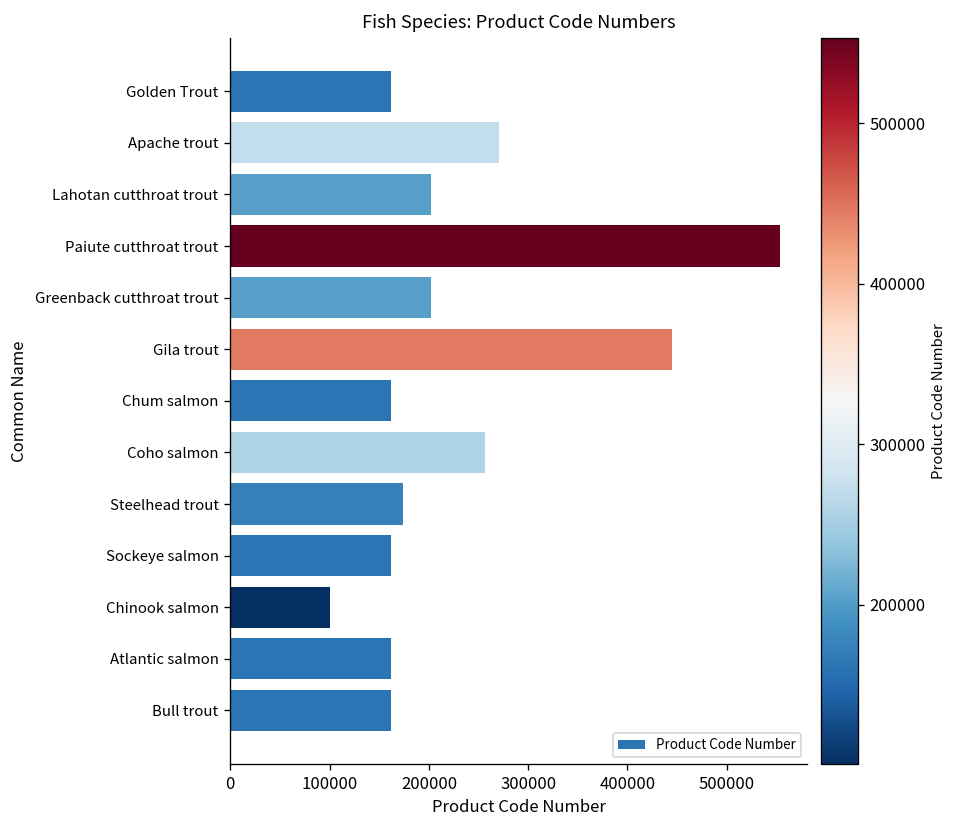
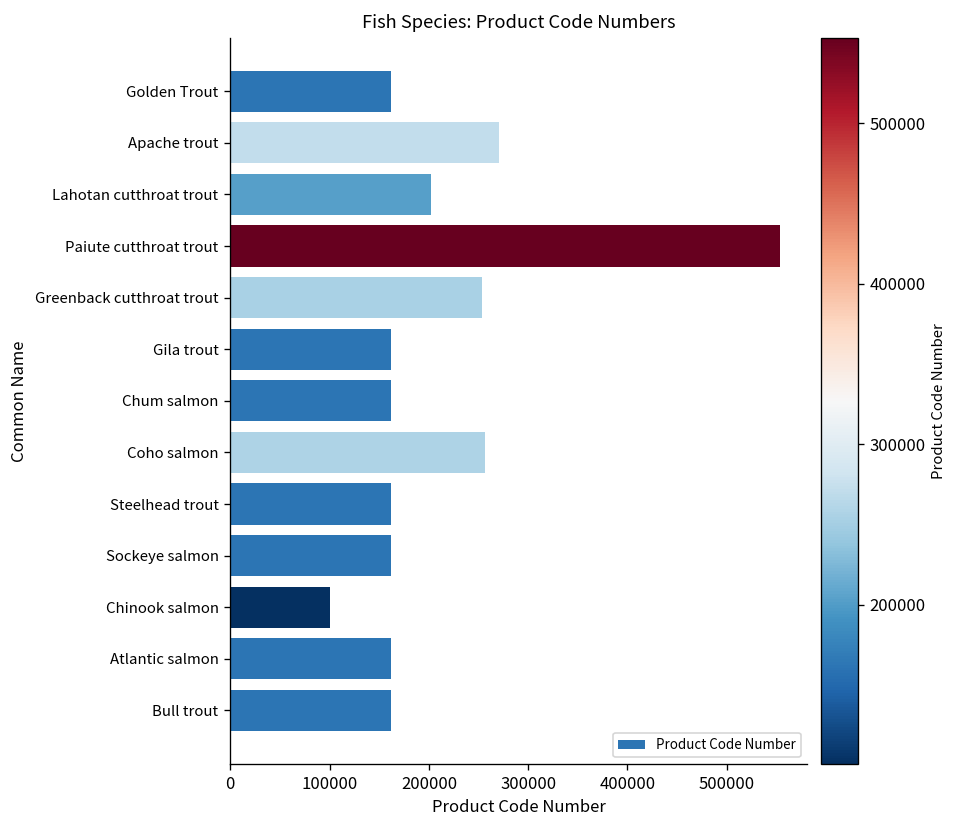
  {
    "Golden Trout": 160000,
    "Apache trout": 270000,
    "Lahotan cutthroat trout": 200000,
    "Paiute cutthroat trout": 550000,
-   "Greenback cutthroat trout": 200000,
-   "Gila trout": 440000,
+   "Greenback cutthroat trout": 250000,
+   "Gila trout": 160000,
    "Chum salmon": 160000,
    "Coho salmon": 260000,
-   "Steelhead trout": 170000,
+   "Steelhead trout": 160000,
    "Sockeye salmon": 160000,
    "Chinook salmon": 100000,
    "Atlantic salmon": 160000,
    "Bull trout": 160000
  }
